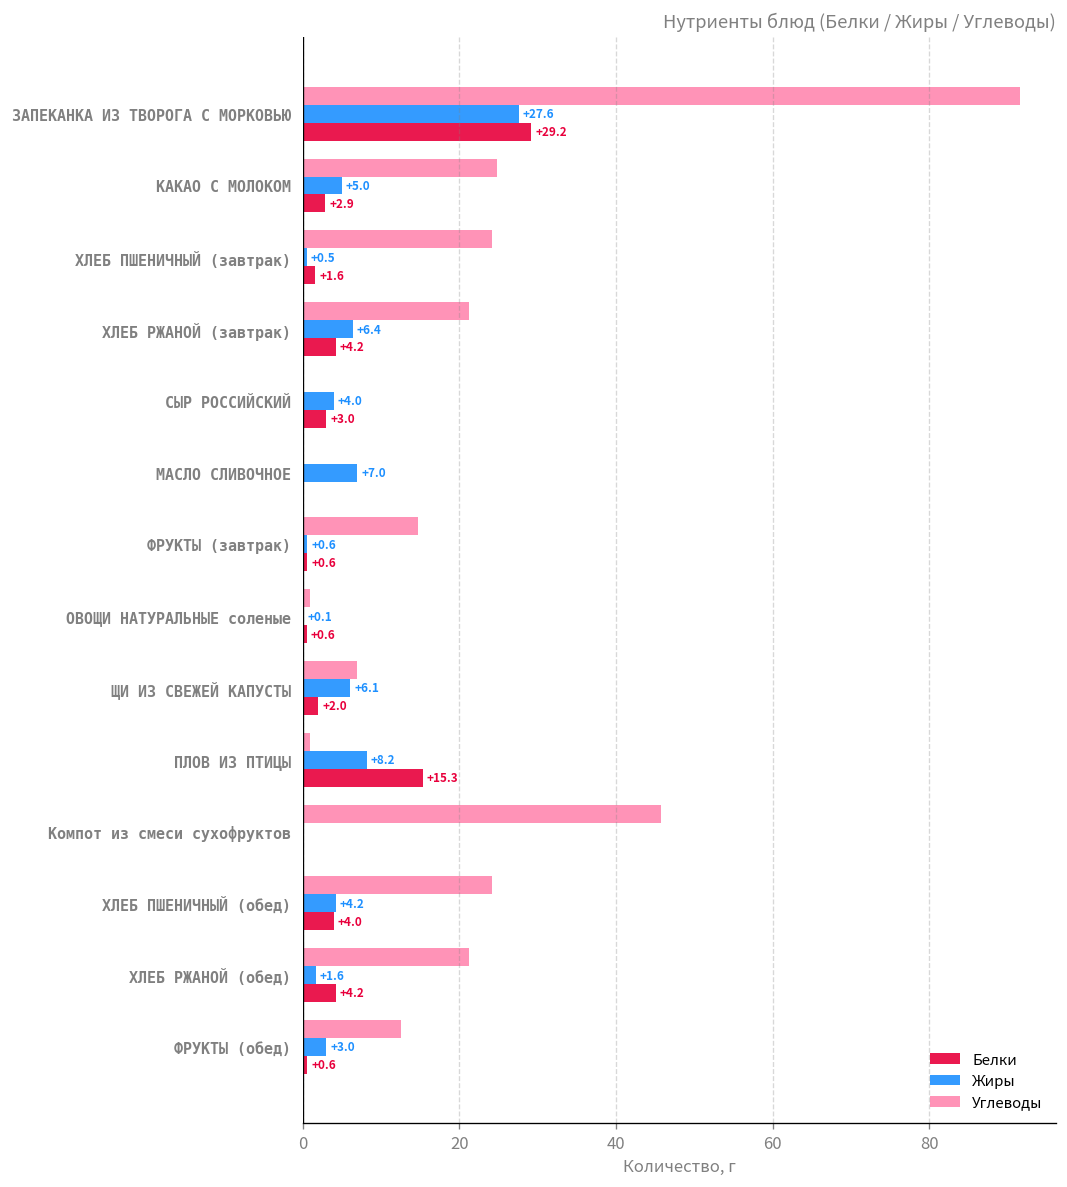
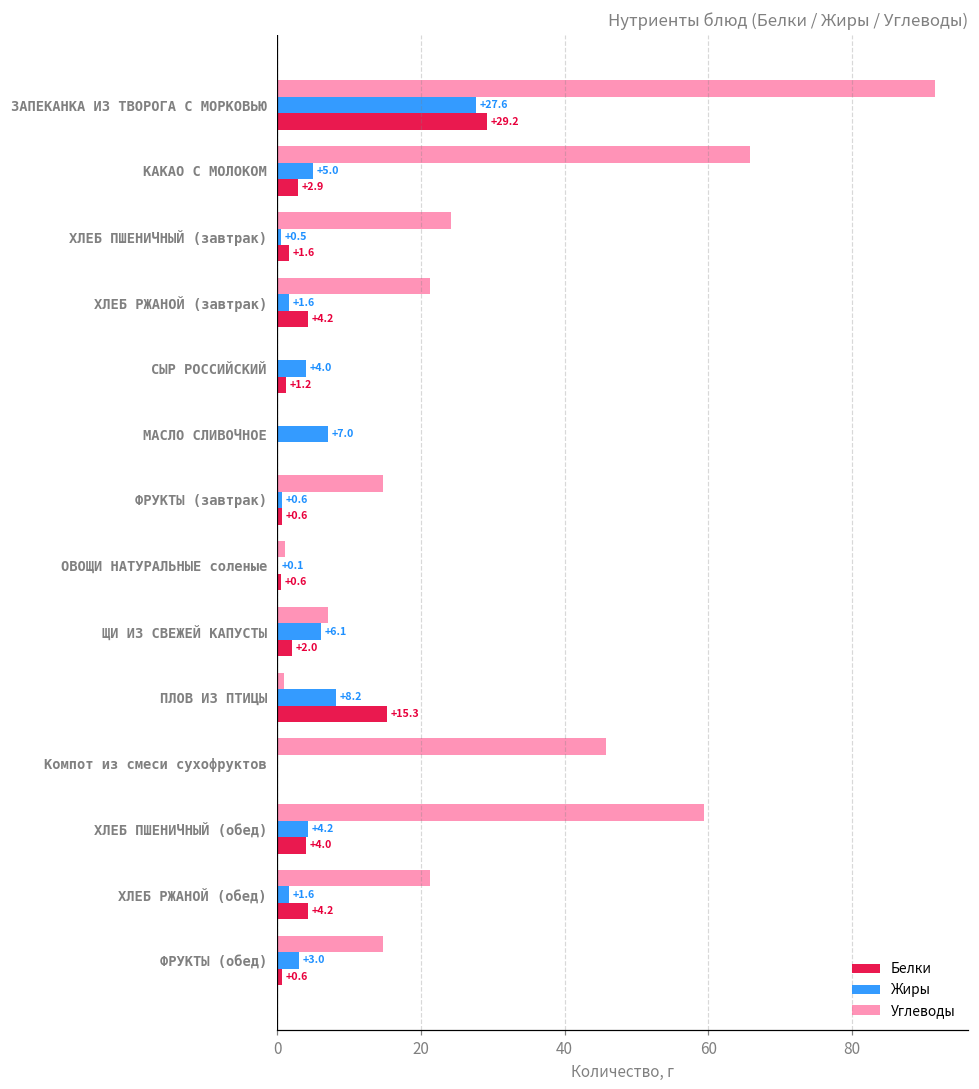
  {
    "Белки": {
      "ЗАПЕКАНКА ИЗ ТВОРОГА С МОРКОВЬЮ": "+29.2",
      "КАКАО С МОЛОКОМ": "+2.9",
      "ХЛЕБ ПШЕНИЧНЫЙ (завтрак)": "+1.6",
      "ХЛЕБ РЖАНОЙ (завтрак)": "+4.2",
-     "СЫР РОССИЙСКИЙ": "+3.0",
+     "СЫР РОССИЙСКИЙ": "+1.2",
      "ФРУКТЫ (завтрак)": "+0.6",
      "ОВОЩИ НАТУРАЛЬНЫЕ соленые": "+0.6",
      "ЩИ ИЗ СВЕЖЕЙ КАПУСТЫ": "+2.0",
      "ПЛОВ ИЗ ПТИЦЫ": "+15.3",
      "ХЛЕБ ПШЕНИЧНЫЙ (обед)": "+4.0",
      "ХЛЕБ РЖАНОЙ (обед)": "+4.2",
      "ФРУКТЫ (обед)": "+0.6"
    },
    "Жиры": {
      "ЗАПЕКАНКА ИЗ ТВОРОГА С МОРКОВЬЮ": "+27.6",
      "КАКАО С МОЛОКОМ": "+5.0",
      "ХЛЕБ ПШЕНИЧНЫЙ (завтрак)": "+0.5",
-     "ХЛЕБ РЖАНОЙ (завтрак)": "+6.4",
+     "ХЛЕБ РЖАНОЙ (завтрак)": "+1.6",
      "СЫР РОССИЙСКИЙ": "+4.0",
      "МАСЛО СЛИВОЧНОЕ": "+7.0",
      "ФРУКТЫ (завтрак)": "+0.6",
      "ОВОЩИ НАТУРАЛЬНЫЕ соленые": "+0.1",
      "ЩИ ИЗ СВЕЖЕЙ КАПУСТЫ": "+6.1",
      "ПЛОВ ИЗ ПТИЦЫ": "+8.2",
      "ХЛЕБ ПШЕНИЧНЫЙ (обед)": "+4.2",
      "ХЛЕБ РЖАНОЙ (обед)": "+1.6",
      "ФРУКТЫ (обед)": "+3.0"
    },
    "Углеводы": {
      "ЗАПЕКАНКА ИЗ ТВОРОГА С МОРКОВЬЮ": "92",
-     "КАКАО С МОЛОКОМ": "25",
+     "КАКАО С МОЛОКОМ": "66",
      "ХЛЕБ ПШЕНИЧНЫЙ (завтрак)": "24",
      "ХЛЕБ РЖАНОЙ (завтрак)": "21",
      "СЫР РОССИЙСКИЙ": "0",
      "МАСЛО СЛИВОЧНОЕ": "0",
      "ФРУКТЫ (завтрак)": "15",
      "ОВОЩИ НАТУРАЛЬНЫЕ соленые": "1",
      "ЩИ ИЗ СВЕЖЕЙ КАПУСТЫ": "7",
      "ПЛОВ ИЗ ПТИЦЫ": "1",
      "Компот из смеси сухофруктов": "46",
-     "ХЛЕБ ПШЕНИЧНЫЙ (обед)": "24",
+     "ХЛЕБ ПШЕНИЧНЫЙ (обед)": "59",
      "ХЛЕБ РЖАНОЙ (обед)": "21",
-     "ФРУКТЫ (обед)": "13"
+     "ФРУКТЫ (обед)": "15"
    }
  }
